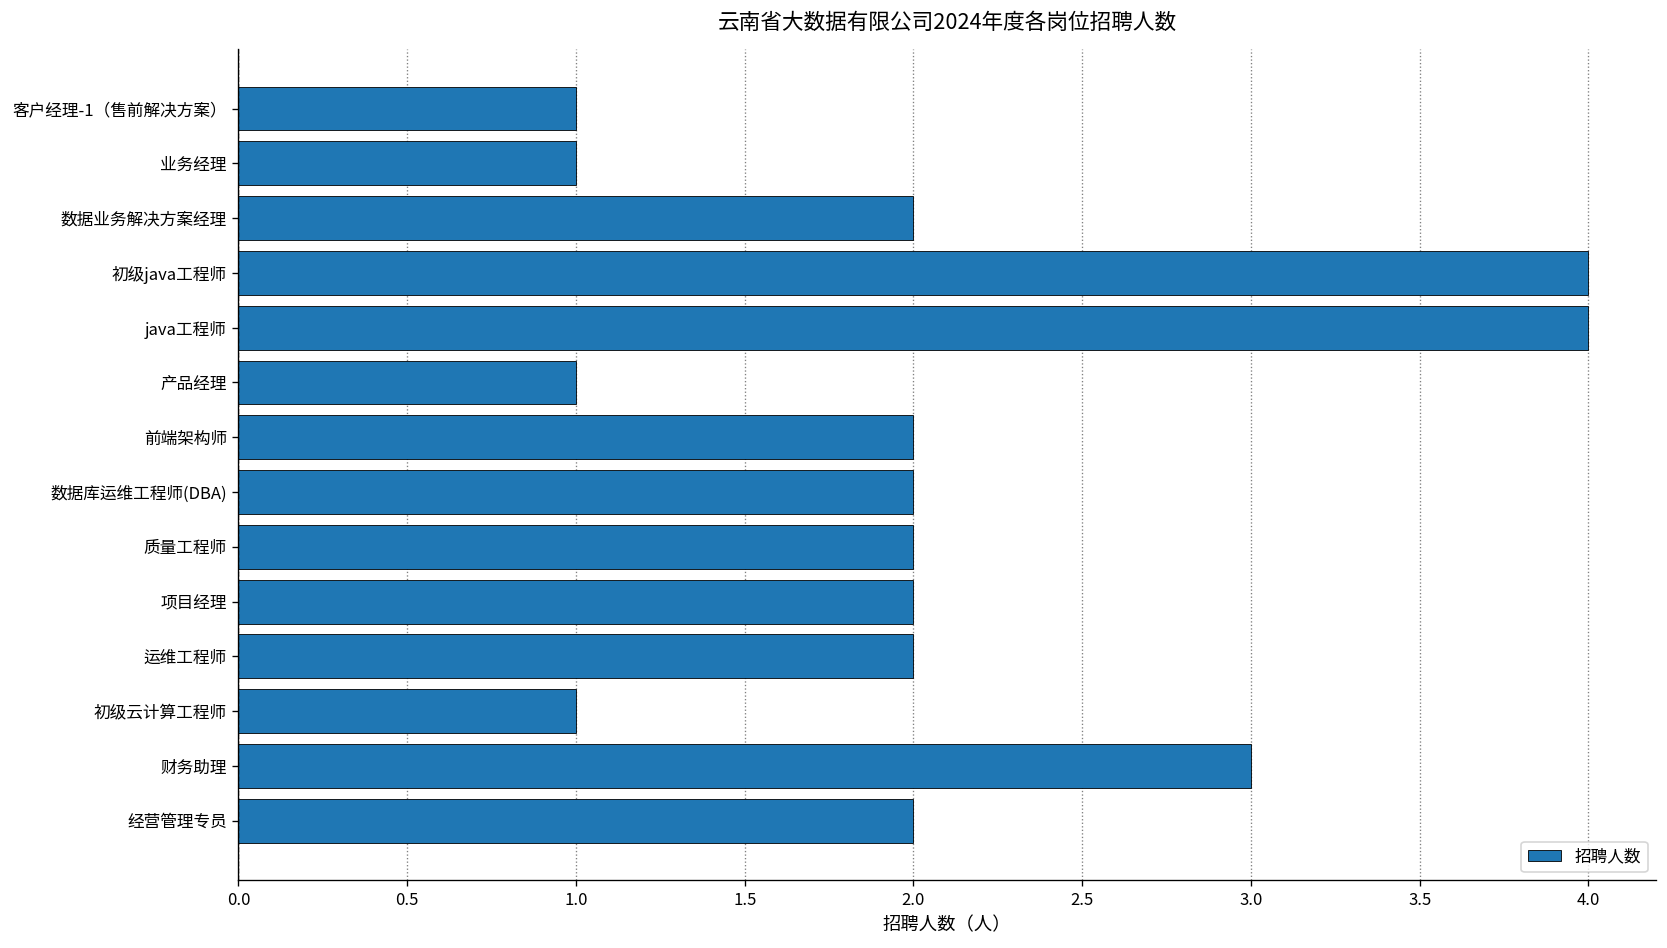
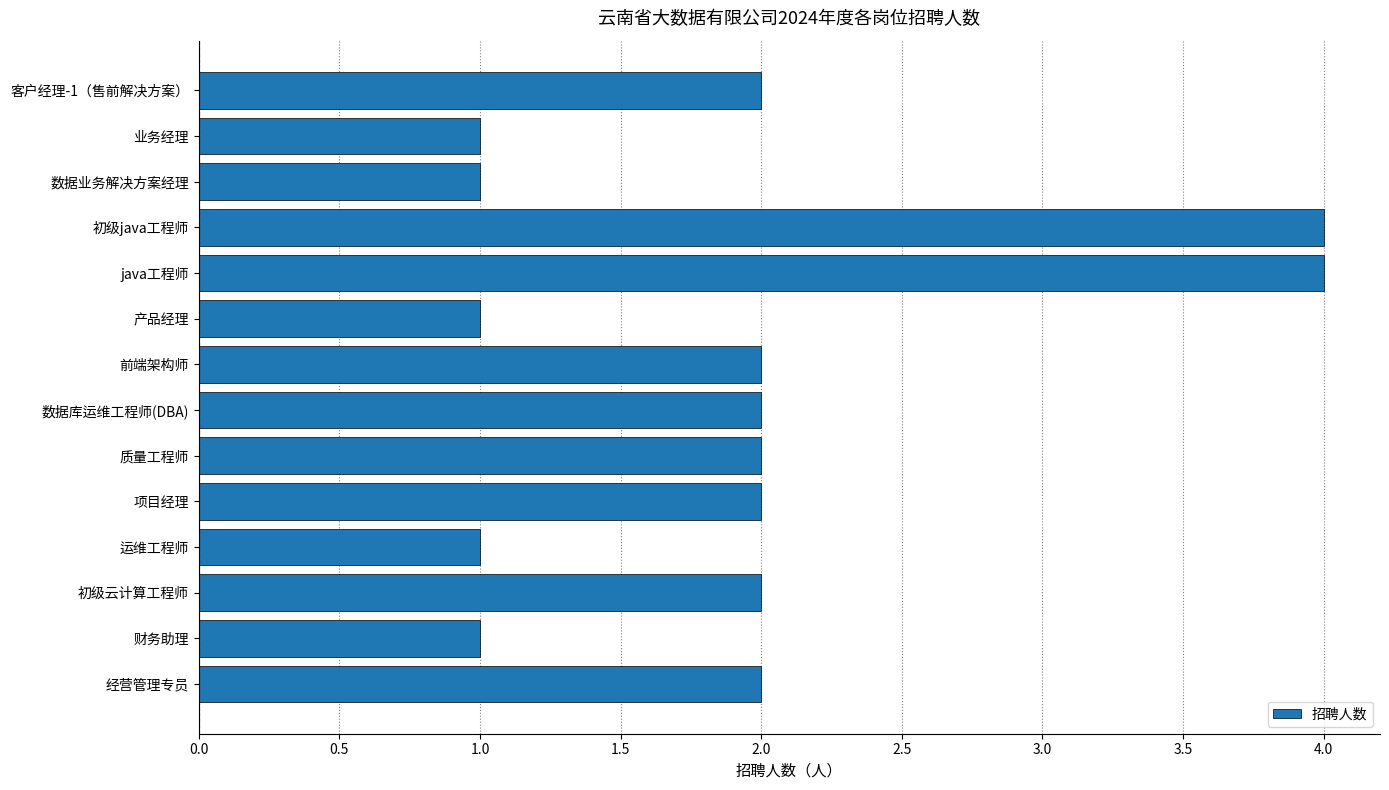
  {
-   "客户经理-1（售前解决方案）": 1,
+   "客户经理-1（售前解决方案）": 2,
    "业务经理": 1,
-   "数据业务解决方案经理": 2,
+   "数据业务解决方案经理": 1,
    "初级java工程师": 4,
    "java工程师": 4,
    "产品经理": 1,
    "前端架构师": 2,
    "数据库运维工程师(DBA)": 2,
    "质量工程师": 2,
    "项目经理": 2,
-   "运维工程师": 2,
-   "初级云计算工程师": 1,
-   "财务助理": 3,
+   "运维工程师": 1,
+   "初级云计算工程师": 2,
+   "财务助理": 1,
    "经营管理专员": 2
  }
